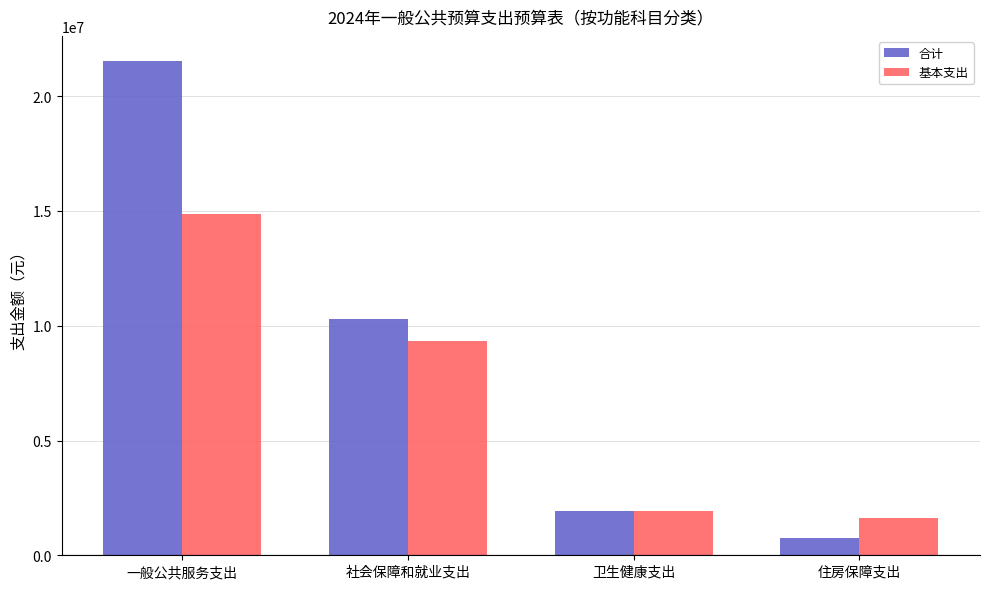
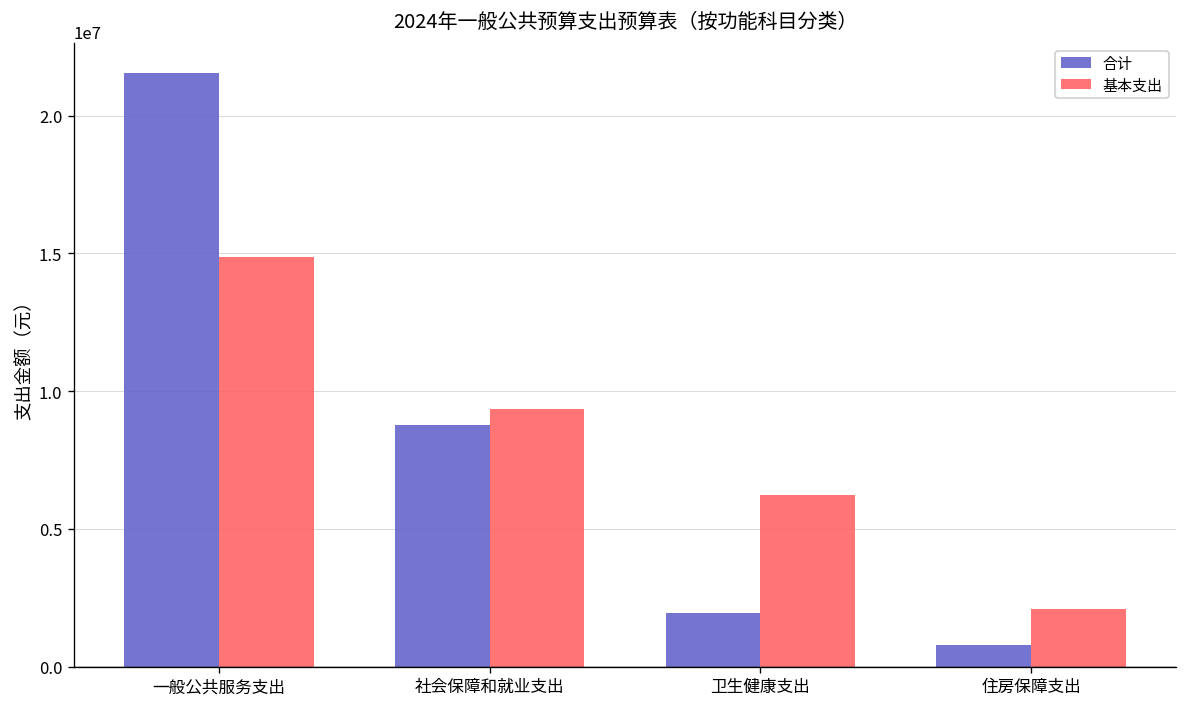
  {
    "合计": {
      "一般公共服务支出": 21600000,
-     "社会保障和就业支出": 10300000,
+     "社会保障和就业支出": 8800000,
      "卫生健康支出": 1900000,
      "住房保障支出": 800000
    },
    "基本支出": {
      "一般公共服务支出": 14900000,
      "社会保障和就业支出": 9400000,
-     "卫生健康支出": 1900000,
-     "住房保障支出": 1600000
+     "卫生健康支出": 6200000,
+     "住房保障支出": 2100000
    }
  }
